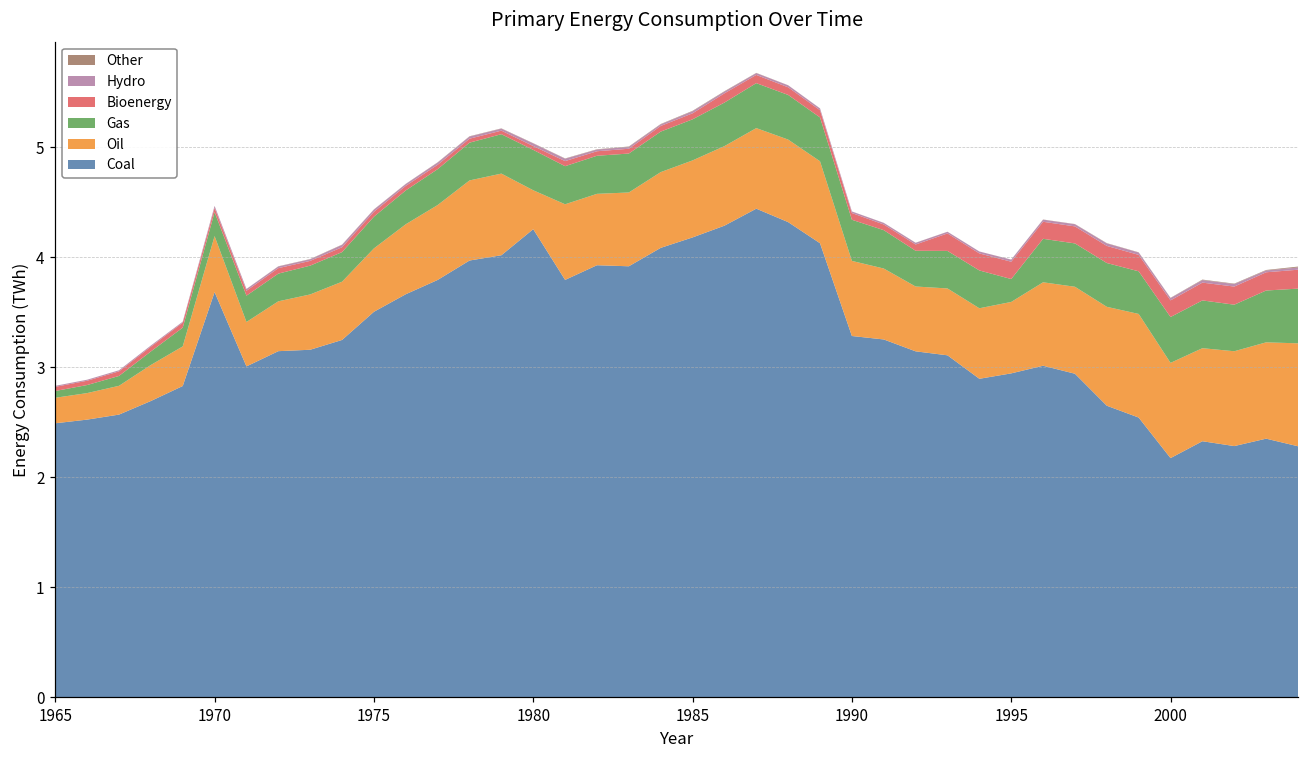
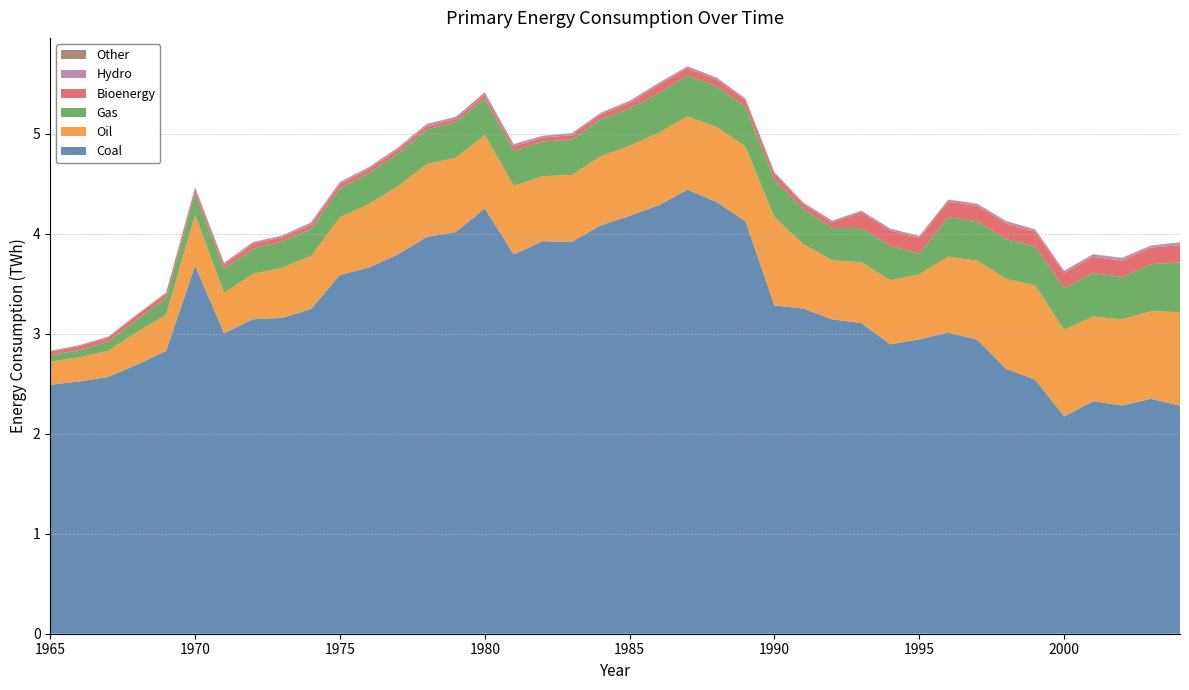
  {
    "Coal": {
      "1965": 2.5,
      "1970": 3.7,
-     "1975": 3.5,
+     "1975": 3.6,
      "1980": 4.3,
      "1985": 4.2,
      "1990": 3.3,
      "1995": 2.9,
      "2000": 2.2
    },
    "Oil": {
      "1965": 0.2,
      "1970": 0.5,
      "1975": 0.6,
-     "1980": 0.4,
+     "1980": 0.7,
      "1985": 0.7,
-     "1990": 0.7,
+     "1990": 0.9,
      "1995": 0.6,
      "2000": 0.9
    },
    "Gas": {
      "1965": 0.1,
      "1970": 0.2,
      "1975": 0.3,
      "1980": 0.4,
      "1985": 0.4,
      "1990": 0.4,
      "1995": 0.2,
      "2000": 0.4
    }
  }
